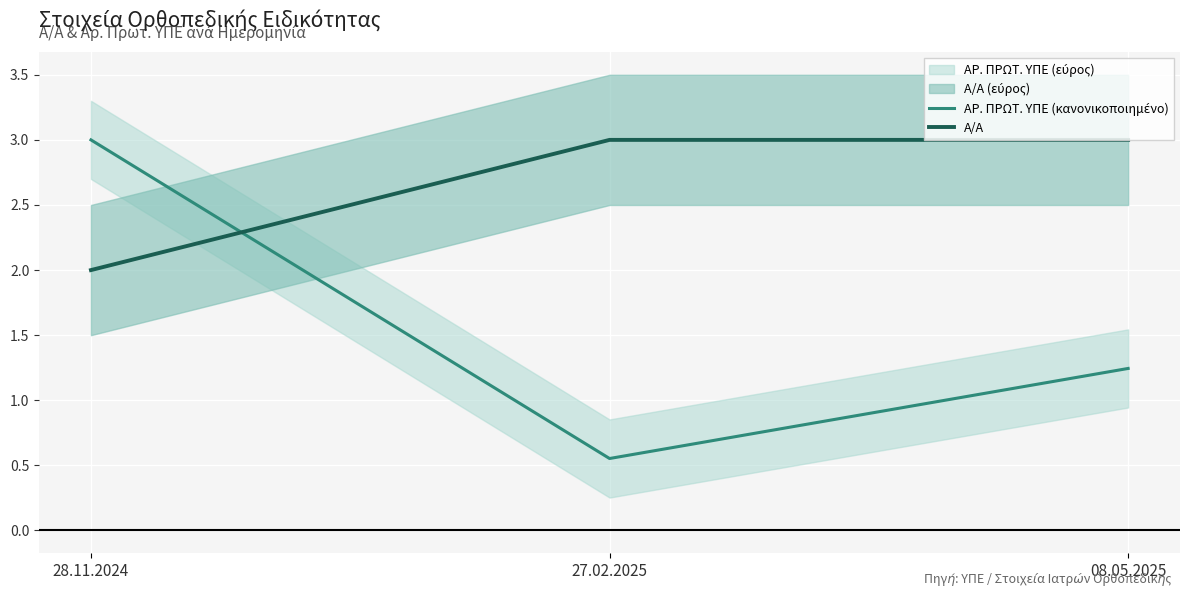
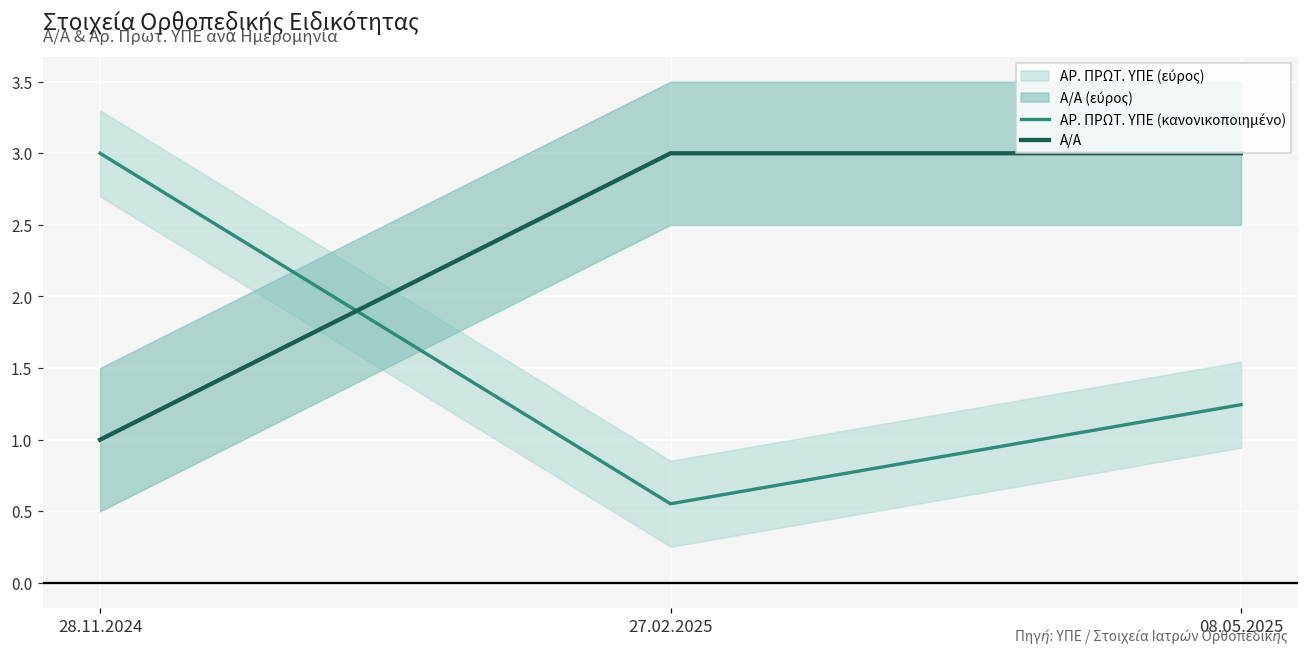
  {
    "ΑΡ. ΠΡΩΤ. ΥΠΕ (κανονικοποιημένο)": {
      "28.11.2024": 3,
      "27.02.2025": 0.55,
      "08.05.2025": 1.24
    },
    "Α/Α": {
-     "28.11.2024": 2,
+     "28.11.2024": 1,
      "27.02.2025": 3,
      "08.05.2025": 3
    }
  }
